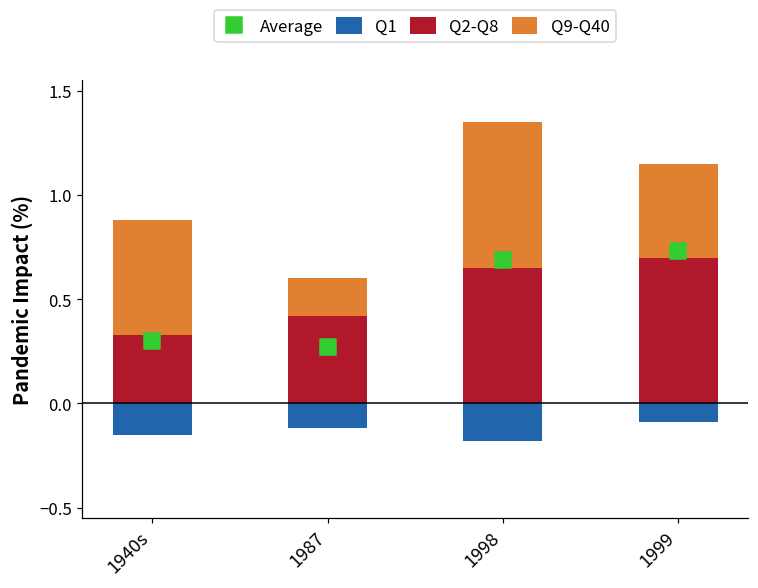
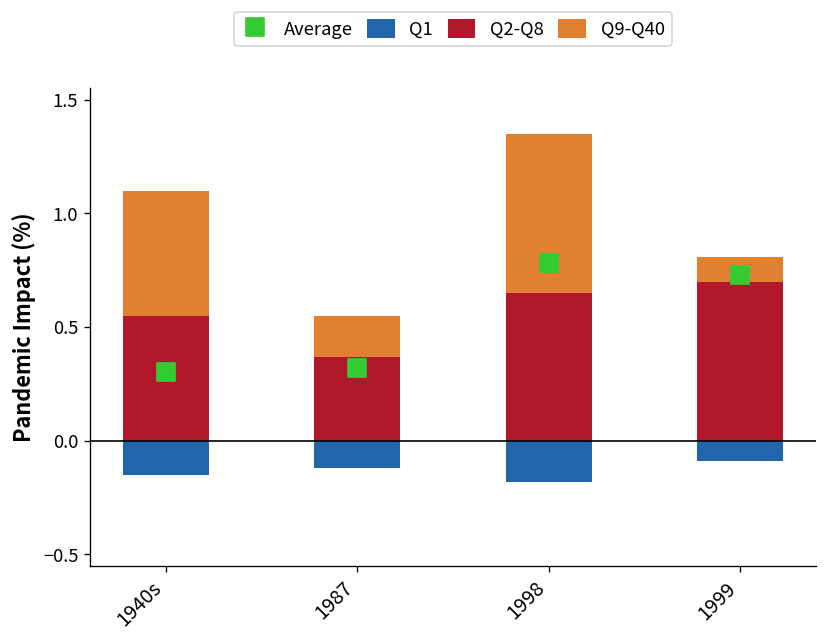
  {
    "Q1": {
      "1940s": -0.15,
      "1987": -0.12,
      "1998": -0.18,
      "1999": -0.09
    },
    "Average": {
-     "1987": 0.27,
-     "1998": 0.69
+     "1987": 0.32,
+     "1998": 0.78
    },
    "Q2-Q8": {
-     "1940s": 0.33,
-     "1987": 0.42,
+     "1940s": 0.55,
+     "1987": 0.37,
      "1998": 0.65,
      "1999": 0.70
    },
    "Q9-Q40": {
      "1940s": 0.55,
      "1987": 0.18,
      "1998": 0.70,
-     "1999": 0.45
+     "1999": 0.11
    }
  }
